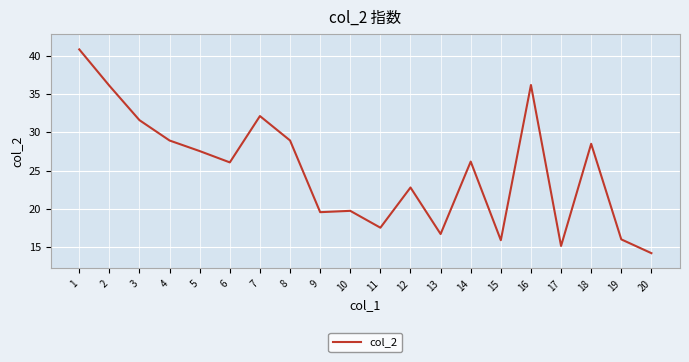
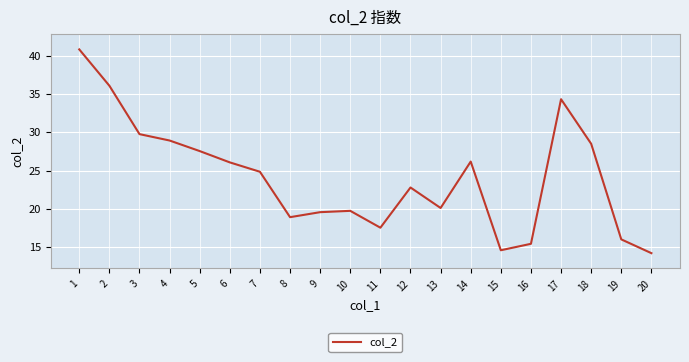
  {
    "1": 41,
    "2": 36,
-   "3": 32,
+   "3": 30,
    "4": 29,
    "5": 28,
    "6": 26,
-   "7": 32,
-   "8": 29,
+   "7": 25,
+   "8": 19,
    "9": 20,
    "10": 20,
    "11": 18,
    "12": 23,
-   "13": 17,
+   "13": 20,
    "14": 26,
-   "15": 16,
-   "16": 36,
-   "17": 15,
+   "15": 15,
+   "16": 15,
+   "17": 34,
    "18": 29,
    "19": 16,
    "20": 14
  }
